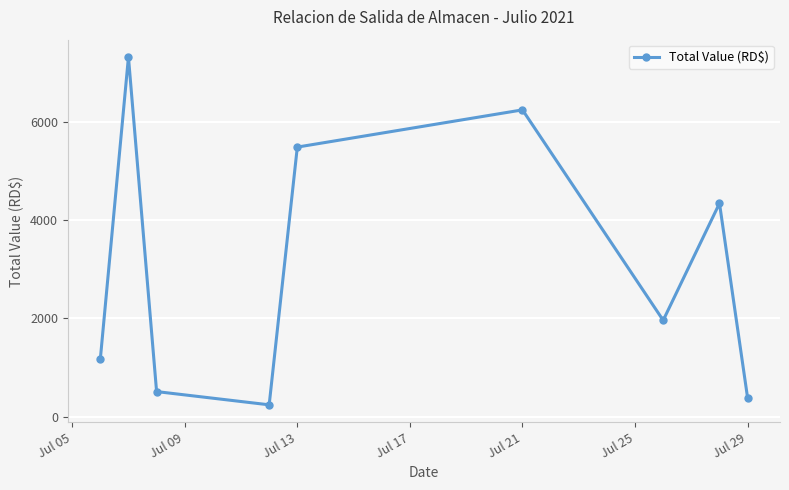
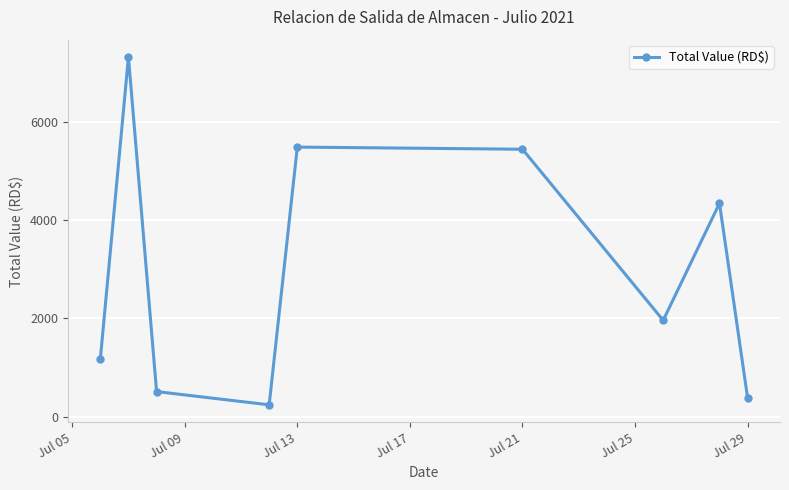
  {
    "Jul 13": 5500,
-   "Jul 21": 6200,
+   "Jul 21": 5400,
    "Jul 29": 400
  }
